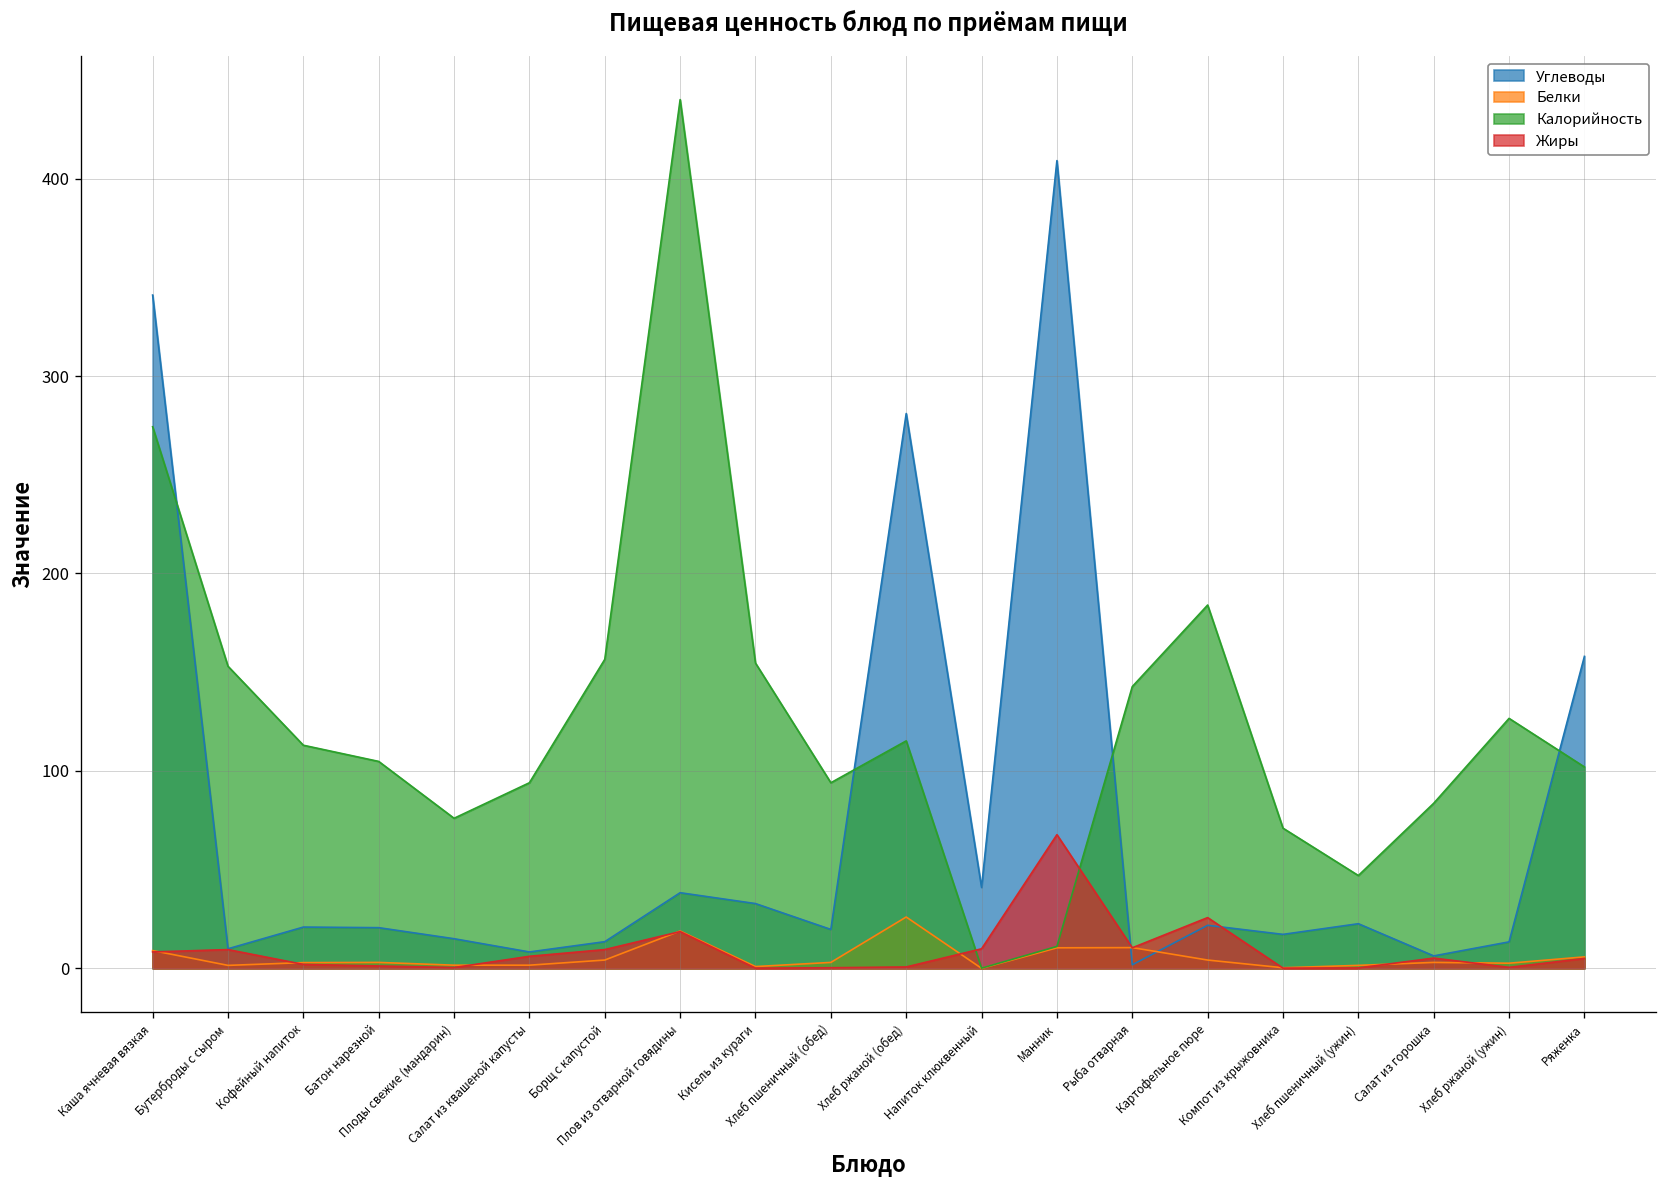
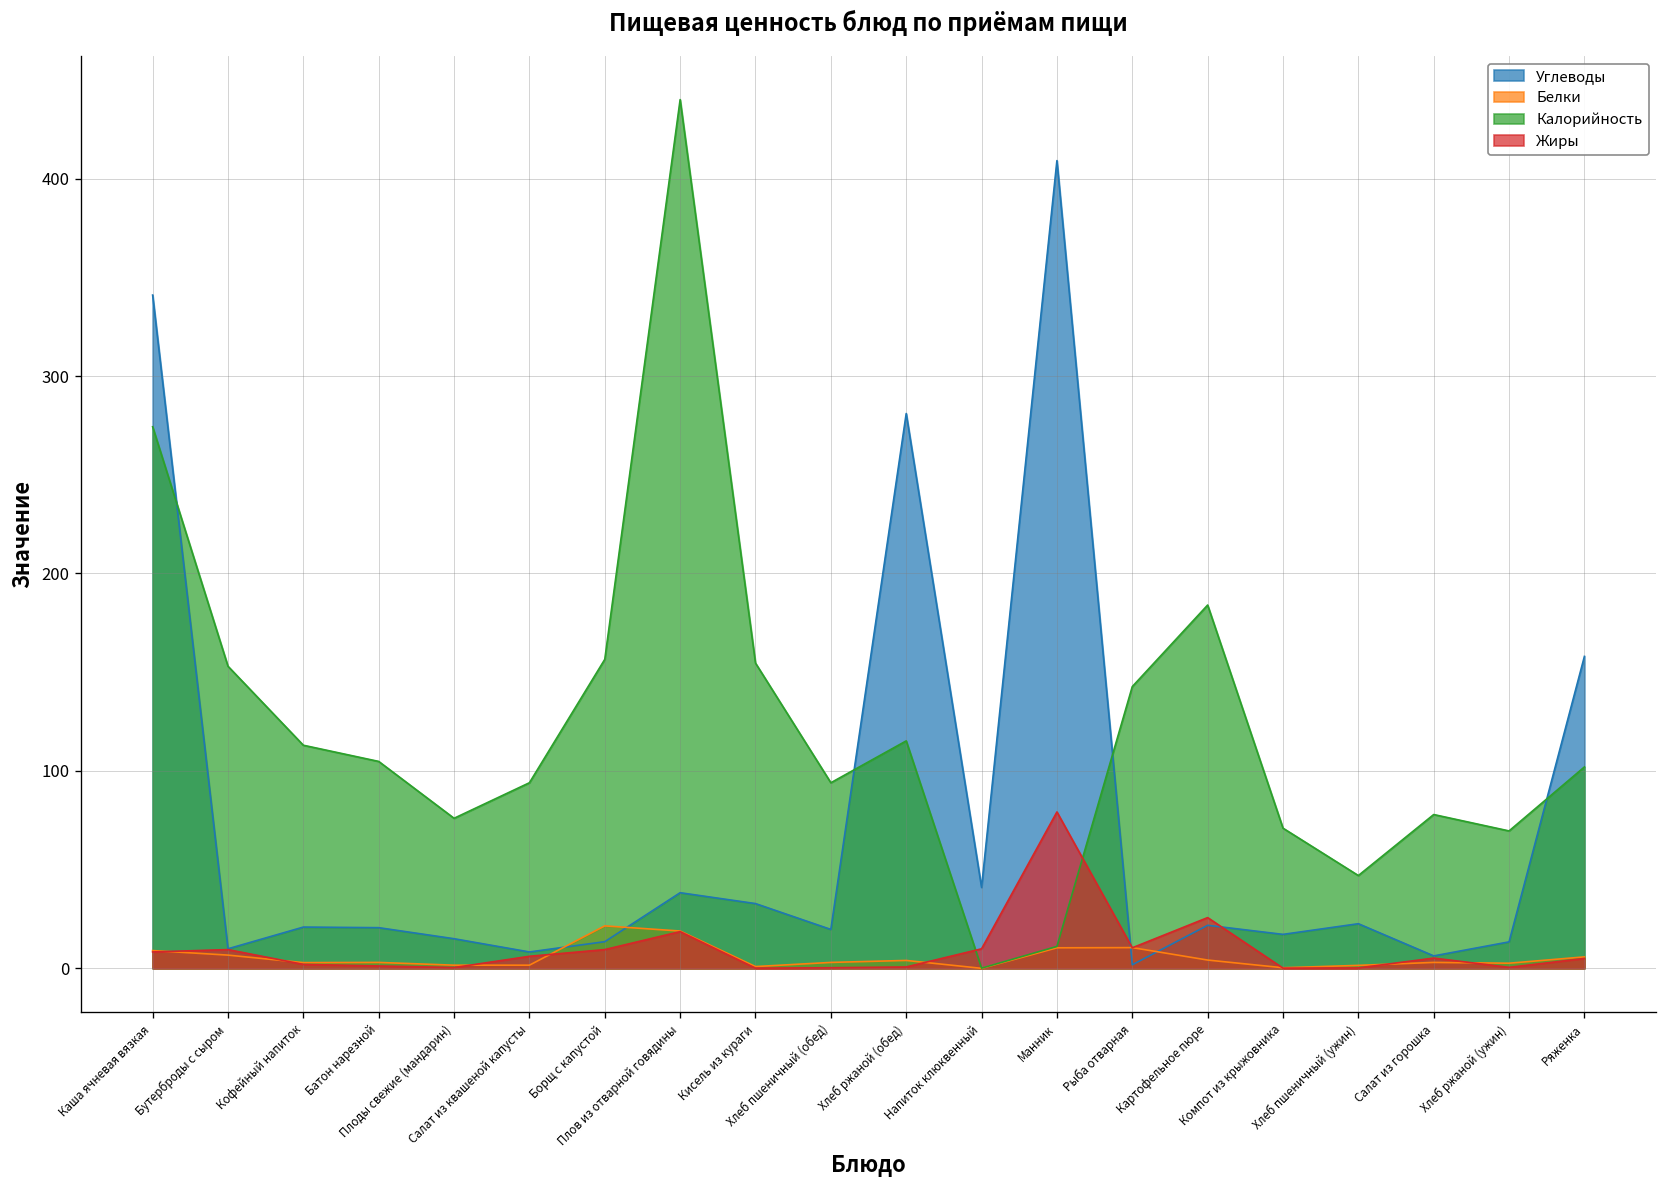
  {
    "Углеводы": {
      "Каша ячневая вязкая": 341,
      "Кофейный напиток": 21,
      "Батон нарезной": 21,
      "Плоды свежие (мандарин)": 15,
      "Салат из квашеной капусты": 8,
      "Борщ с капустой": 14,
      "Плов из отварной говядины": 38,
      "Кисель из кураги": 33,
      "Хлеб пшеничный (обед)": 20,
      "Хлеб ржаной (обед)": 281,
      "Напиток клюквенный": 41,
      "Манник": 409,
      "Рыба отварная": 2,
      "Картофельное пюре": 22,
      "Компот из крыжовника": 17,
      "Хлеб пшеничный (ужин)": 23,
      "Хлеб ржаной (ужин)": 13,
      "Ряженка": 158
    },
    "Белки": {
-     "Бутерброды с сыром": 2,
+     "Бутерброды с сыром": 7,
      "Батон нарезной": 3,
      "Салат из квашеной капусты": 2,
-     "Борщ с капустой": 4,
+     "Борщ с капустой": 22,
      "Хлеб пшеничный (обед)": 3,
-     "Хлеб ржаной (обед)": 26,
+     "Хлеб ржаной (обед)": 4,
      "Картофельное пюре": 4,
      "Салат из горошка": 3,
      "Хлеб ржаной (ужин)": 3
    },
    "Калорийность": {
      "Каша ячневая вязкая": 274,
      "Бутерброды с сыром": 153,
      "Кофейный напиток": 113,
      "Батон нарезной": 105,
      "Плоды свежие (мандарин)": 76,
      "Салат из квашеной капусты": 94,
      "Борщ с капустой": 157,
      "Плов из отварной говядины": 440,
      "Кисель из кураги": 155,
      "Хлеб пшеничный (обед)": 94,
      "Хлеб ржаной (обед)": 115,
      "Рыба отварная": 143,
      "Картофельное пюре": 184,
      "Компот из крыжовника": 71,
      "Хлеб пшеничный (ужин)": 47,
-     "Салат из горошка": 84,
-     "Хлеб ржаной (ужин)": 127,
+     "Салат из горошка": 78,
+     "Хлеб ржаной (ужин)": 70,
      "Ряженка": 102
    },
    "Жиры": {
      "Батон нарезной": 1,
      "Салат из квашеной капусты": 6,
      "Борщ с капустой": 10,
      "Хлеб пшеничный (обед)": 0,
      "Хлеб ржаной (обед)": 1,
      "Напиток клюквенный": 10,
-     "Манник": 68,
+     "Манник": 79,
      "Картофельное пюре": 26,
      "Хлеб ржаной (ужин)": 1
    }
  }
